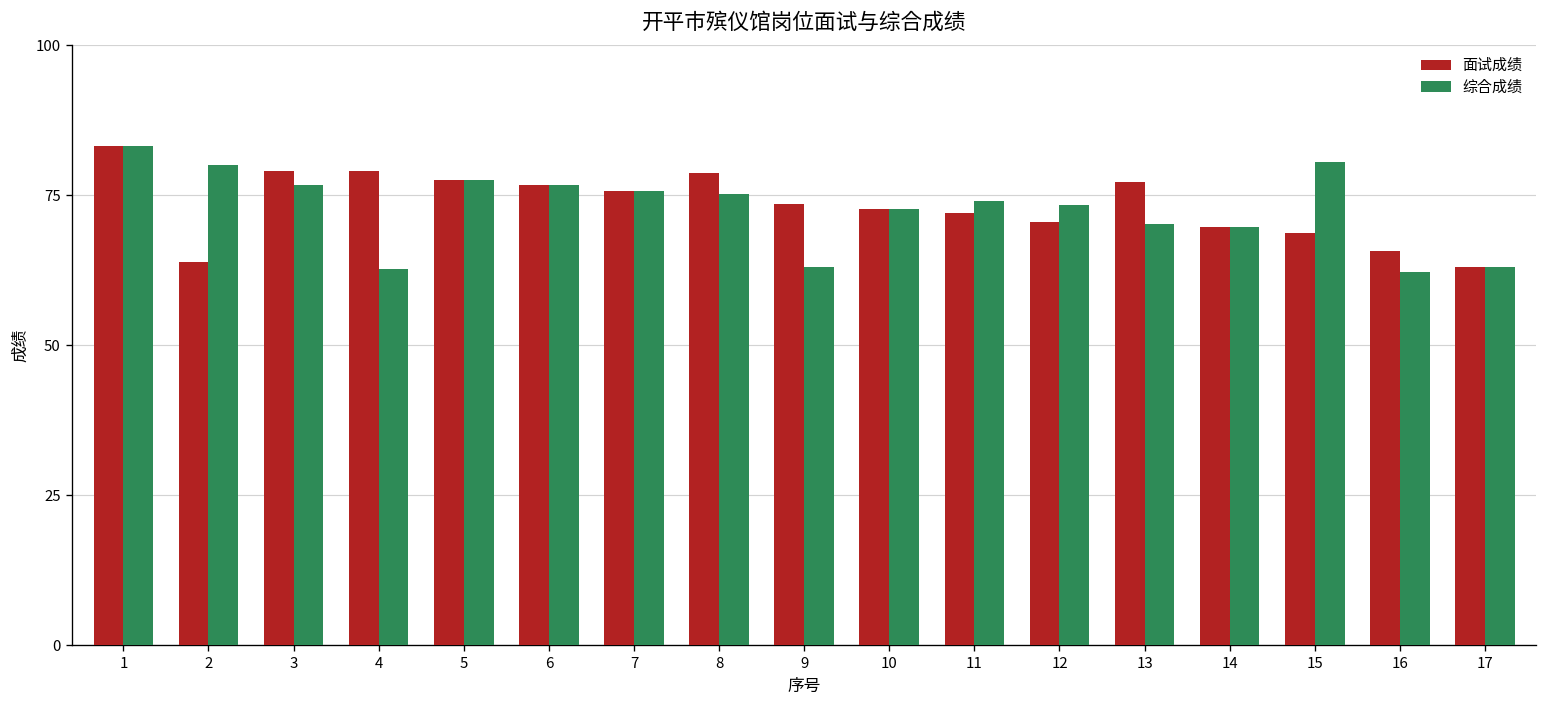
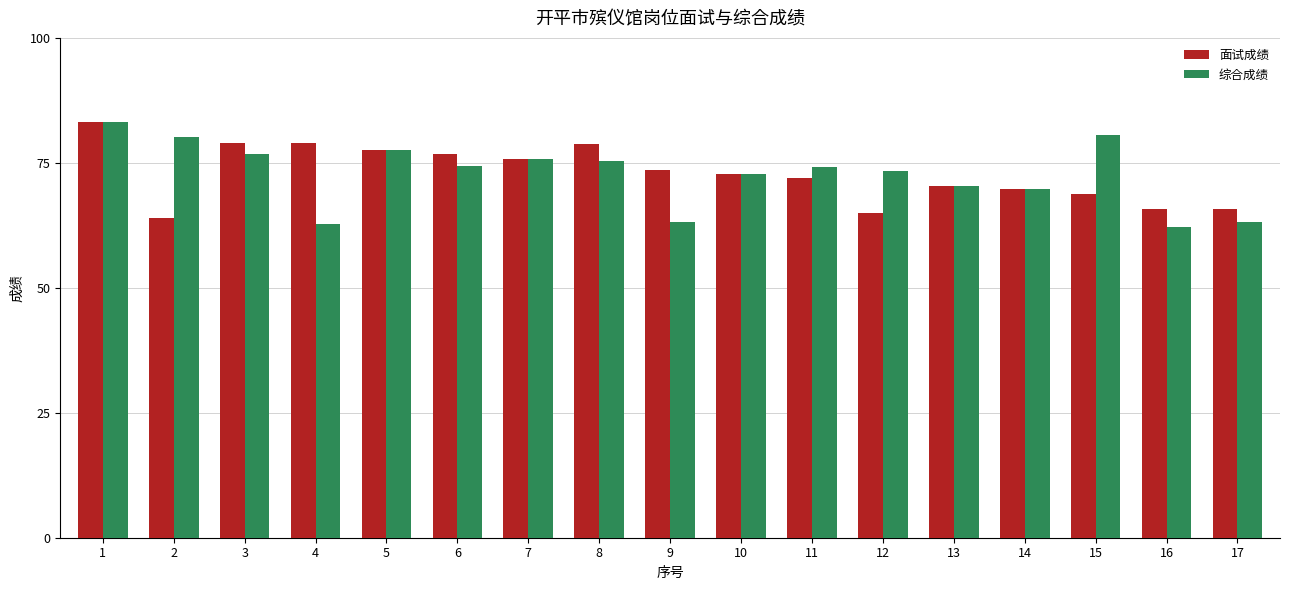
  {
    "面试成绩": {
      "1": 83,
      "2": 64,
      "3": 79,
      "4": 79,
      "5": 78,
      "6": 77,
      "7": 76,
      "8": 79,
      "9": 74,
      "10": 73,
      "11": 72,
-     "12": 71,
-     "13": 77,
+     "12": 65,
+     "13": 70,
      "14": 70,
      "15": 69,
      "16": 66,
-     "17": 63
+     "17": 66
    },
    "综合成绩": {
      "1": 83,
      "2": 80,
      "3": 77,
      "4": 63,
      "5": 78,
-     "6": 77,
+     "6": 74,
      "7": 76,
      "8": 75,
      "9": 63,
      "10": 73,
      "11": 74,
      "12": 73,
      "13": 70,
      "14": 70,
      "15": 81,
      "16": 62,
      "17": 63
    }
  }
